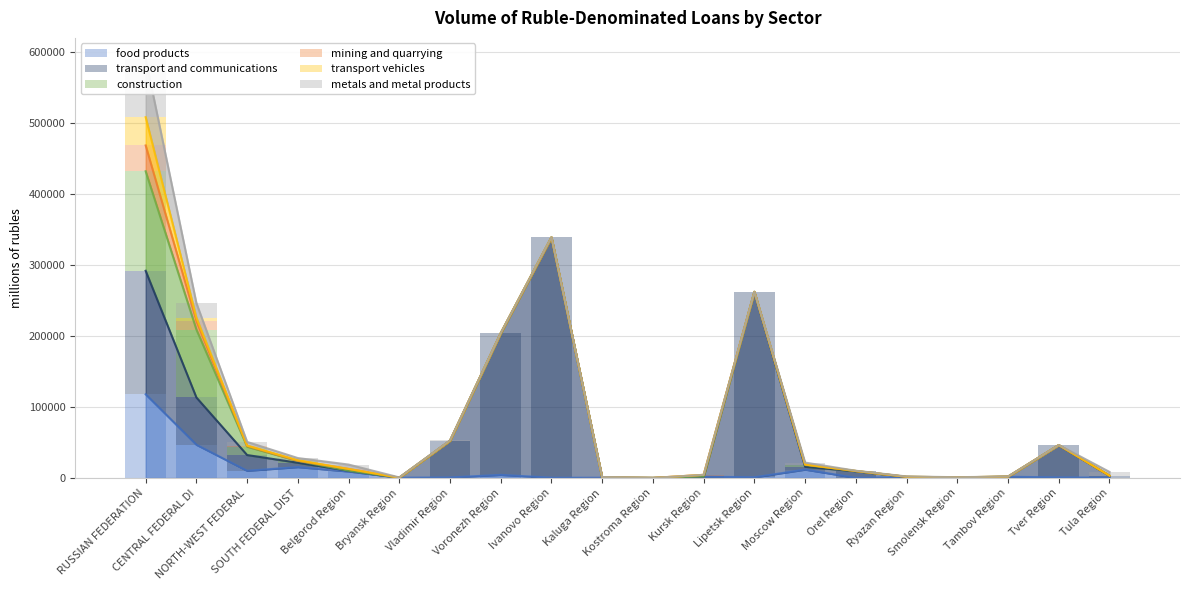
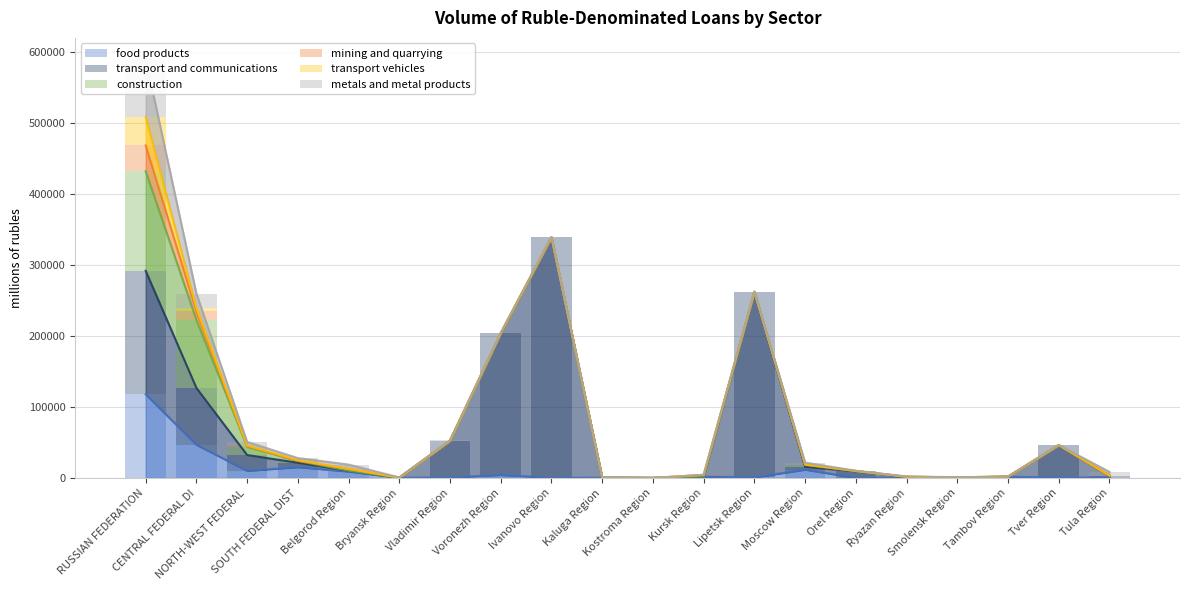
  {
    "transport and communications": {
      "RUSSIAN FEDERATION": 170000,
-     "CENTRAL FEDERAL DI": 70000,
+     "CENTRAL FEDERAL DI": 80000,
      "NORTH-WEST FEDERAL": 20000,
      "SOUTH FEDERAL DIST": 10000,
      "Vladimir Region": 50000,
      "Voronezh Region": 200000,
      "Ivanovo Region": 340000,
      "Lipetsk Region": 260000,
      "Moscow Region": 0,
      "Orel Region": 10000,
      "Tver Region": 50000
    }
  }
